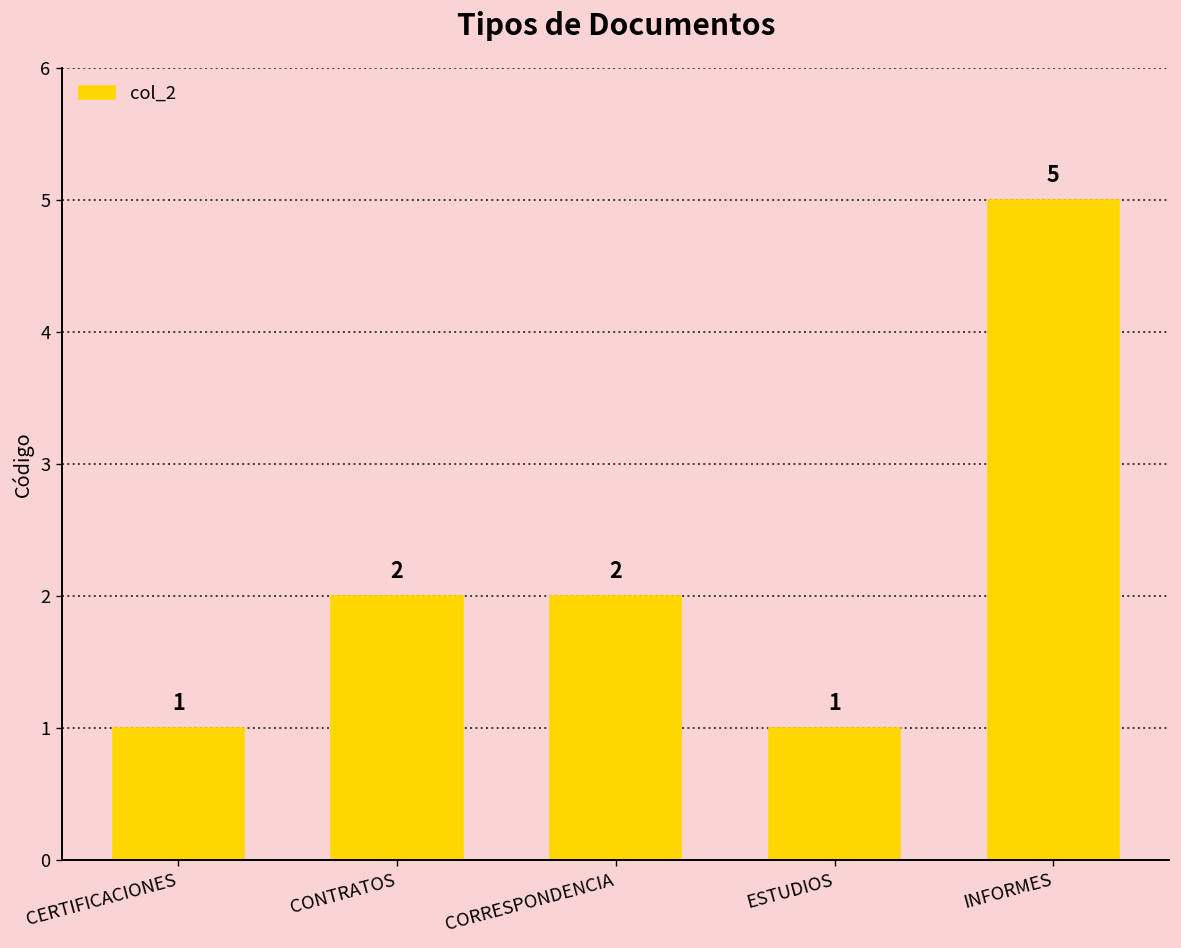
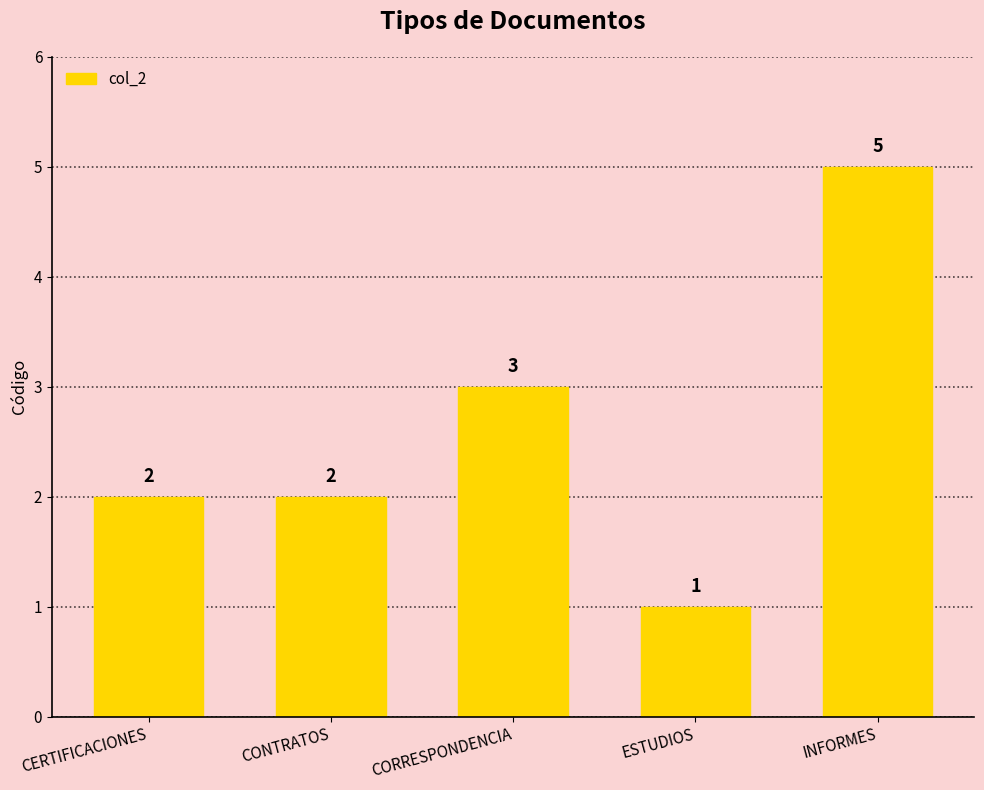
  {
-   "CERTIFICACIONES": 1,
+   "CERTIFICACIONES": 2,
    "CONTRATOS": 2,
-   "CORRESPONDENCIA": 2,
+   "CORRESPONDENCIA": 3,
    "ESTUDIOS": 1,
    "INFORMES": 5
  }
